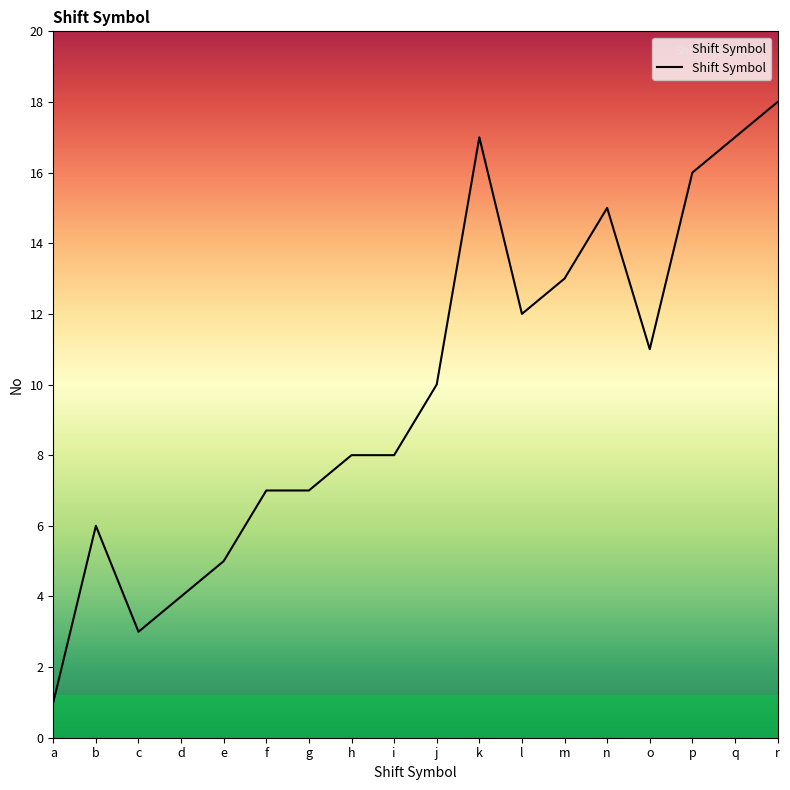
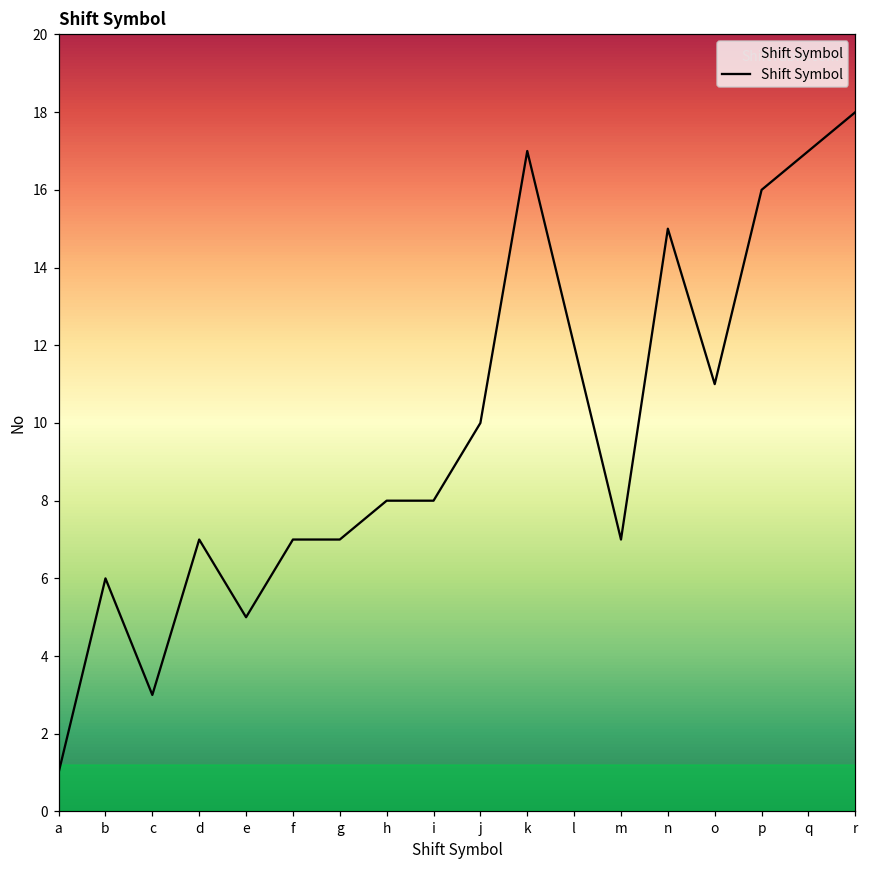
  {
    "b": 6,
    "c": 3,
-   "d": 4,
+   "d": 7,
    "e": 5,
    "f": 7,
    "g": 7,
    "h": 8,
    "i": 8,
    "j": 10,
    "k": 17,
    "l": 12,
-   "m": 13,
+   "m": 7,
    "n": 15,
    "o": 11,
    "p": 16,
    "q": 17,
    "r": 18
  }
